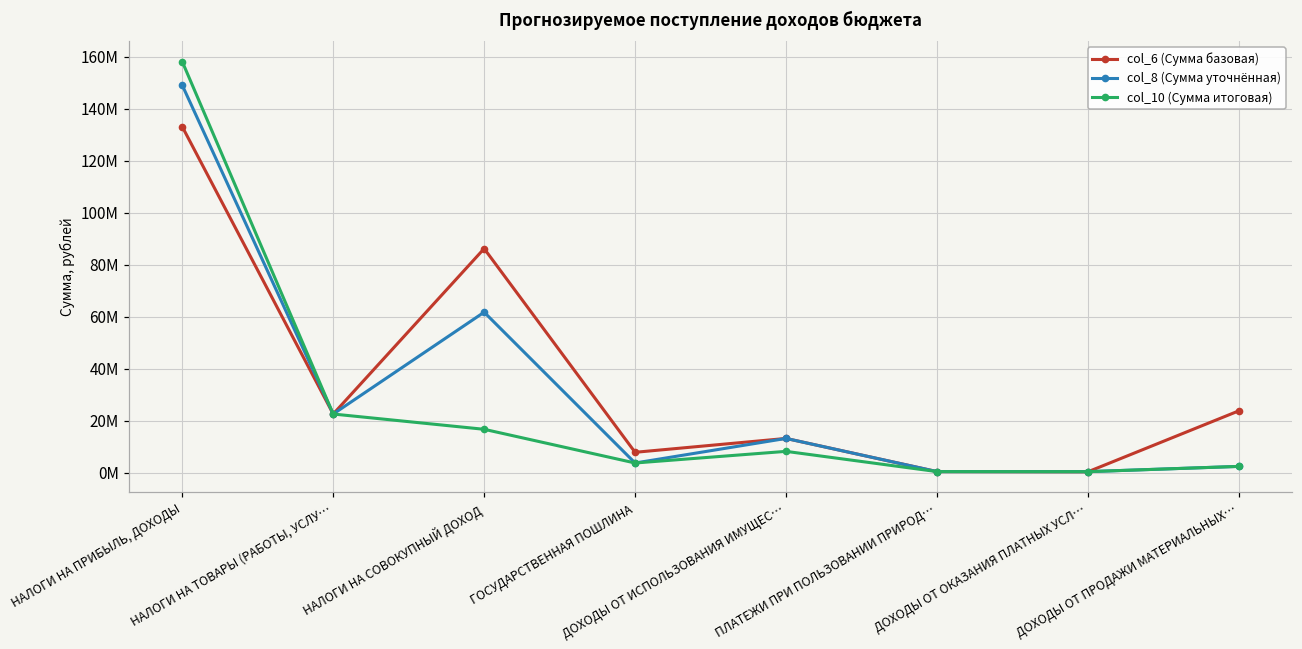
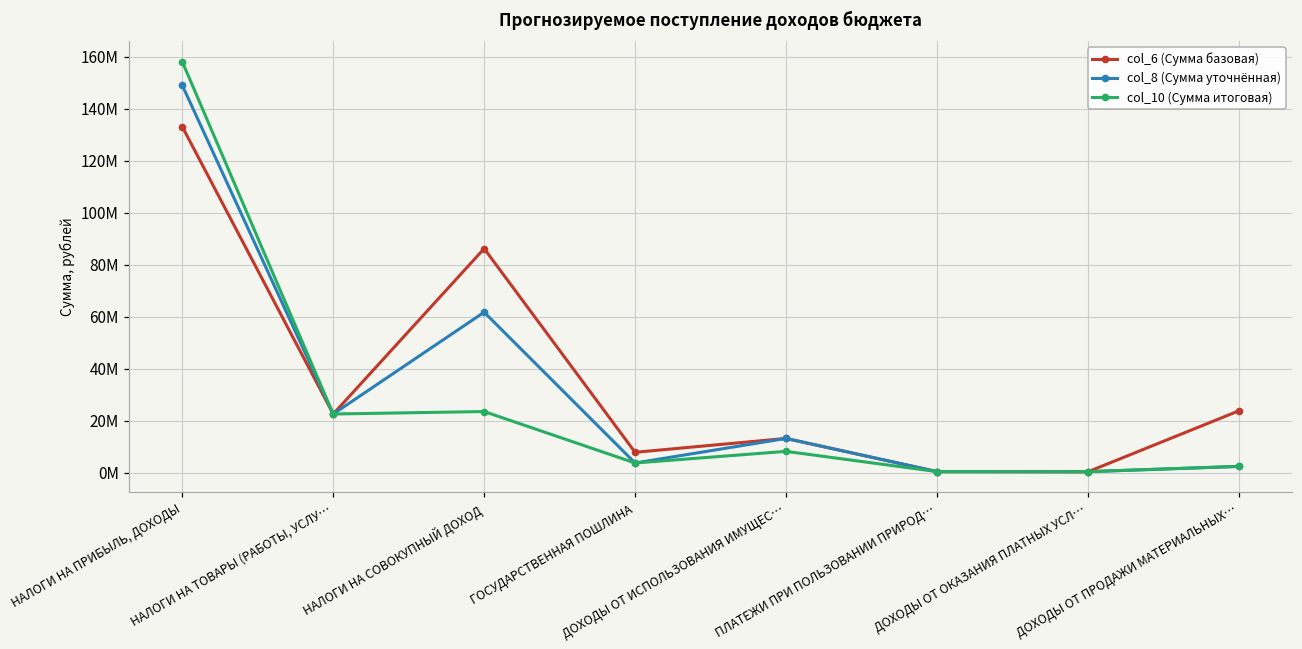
  {
    "col_6 (Сумма базовая)": {
      "НАЛОГИ НА ПРИБЫЛЬ, ДОХОДЫ": 133000000,
      "НАЛОГИ НА СОВОКУПНЫЙ ДОХОД": 86000000,
      "ГОСУДАРСТВЕННАЯ ПОШЛИНА": 8000000,
      "ДОХОДЫ ОТ ПРОДАЖИ МАТЕРИАЛЬНЫХ…": 24000000
    },
    "col_8 (Сумма уточнённая)": {
      "НАЛОГИ НА ПРИБЫЛЬ, ДОХОДЫ": 149000000,
      "НАЛОГИ НА СОВОКУПНЫЙ ДОХОД": 62000000
    },
    "col_10 (Сумма итоговая)": {
      "НАЛОГИ НА ПРИБЫЛЬ, ДОХОДЫ": 158000000,
-     "НАЛОГИ НА СОВОКУПНЫЙ ДОХОД": 17000000,
+     "НАЛОГИ НА СОВОКУПНЫЙ ДОХОД": 24000000,
      "ДОХОДЫ ОТ ИСПОЛЬЗОВАНИЯ ИМУЩЕС…": 8000000
    }
  }
